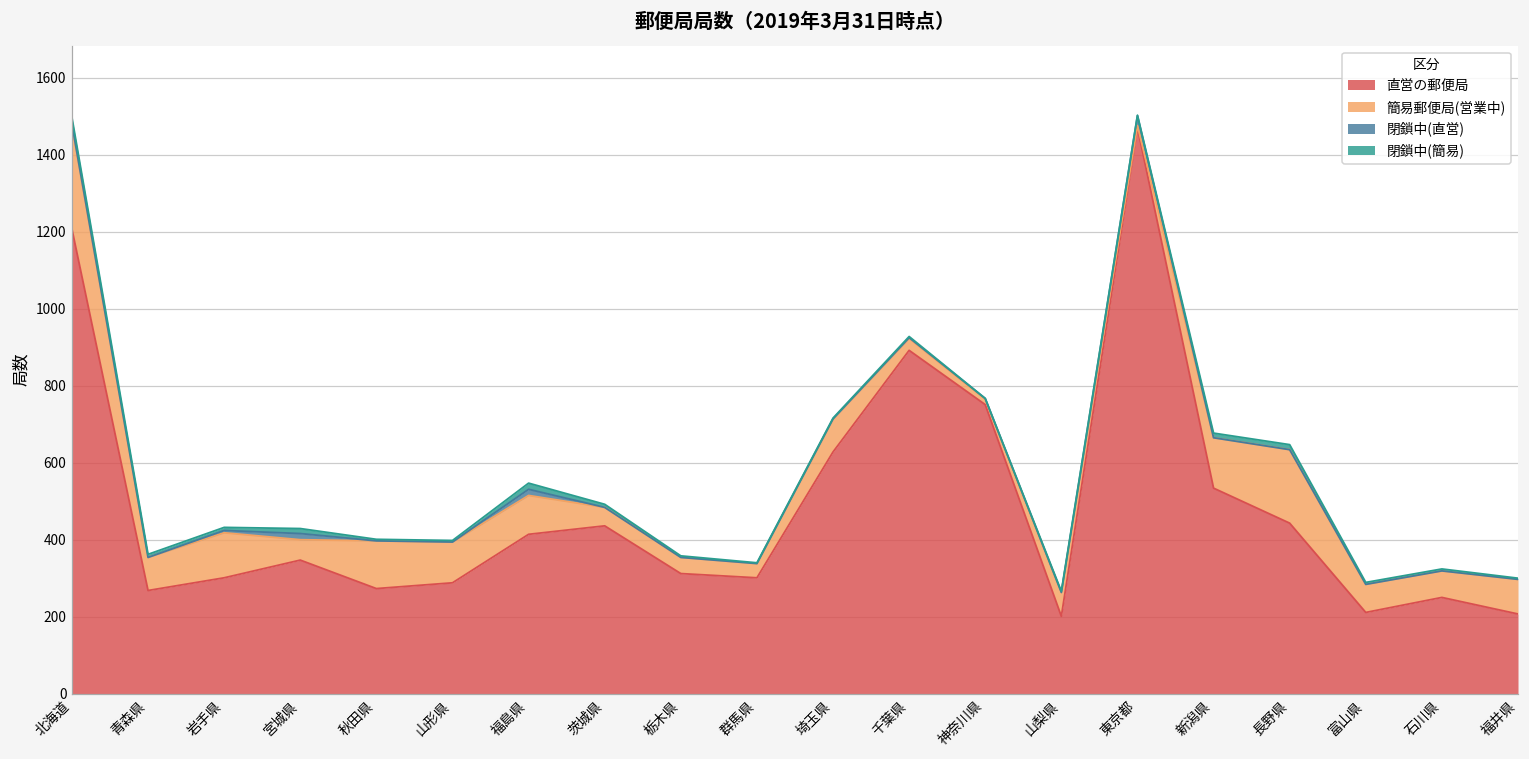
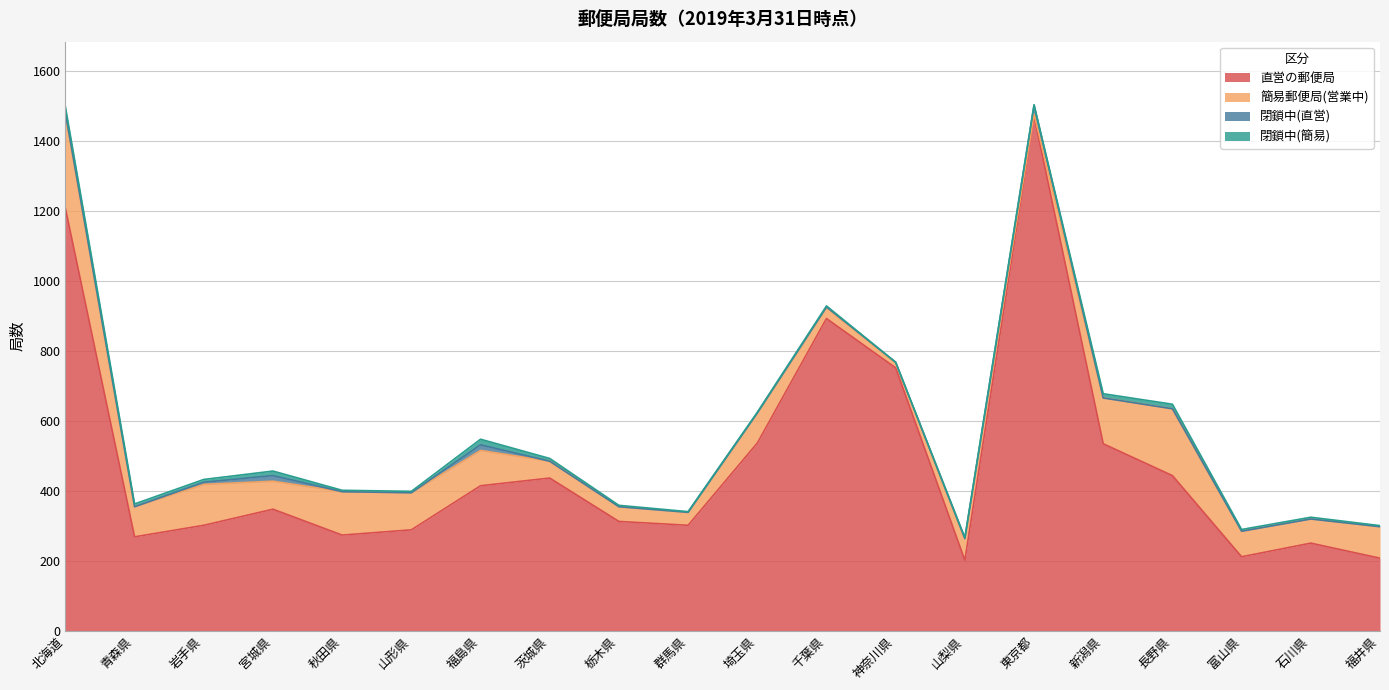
  {
    "直営の郵便局": {
      "北海道": 1210,
      "青森県": 270,
      "岩手県": 300,
      "宮城県": 350,
      "秋田県": 270,
      "山形県": 290,
      "福島県": 410,
      "茨城県": 440,
      "栃木県": 310,
      "群馬県": 300,
-     "埼玉県": 630,
+     "埼玉県": 540,
      "千葉県": 890,
      "神奈川県": 750,
      "山梨県": 200,
      "新潟県": 530,
      "長野県": 440,
      "富山県": 210,
      "石川県": 250,
      "福井県": 210
    },
    "簡易郵便局(営業中)": {
-     "宮城県": 50,
+     "宮城県": 80,
      "福島県": 100
    }
  }
